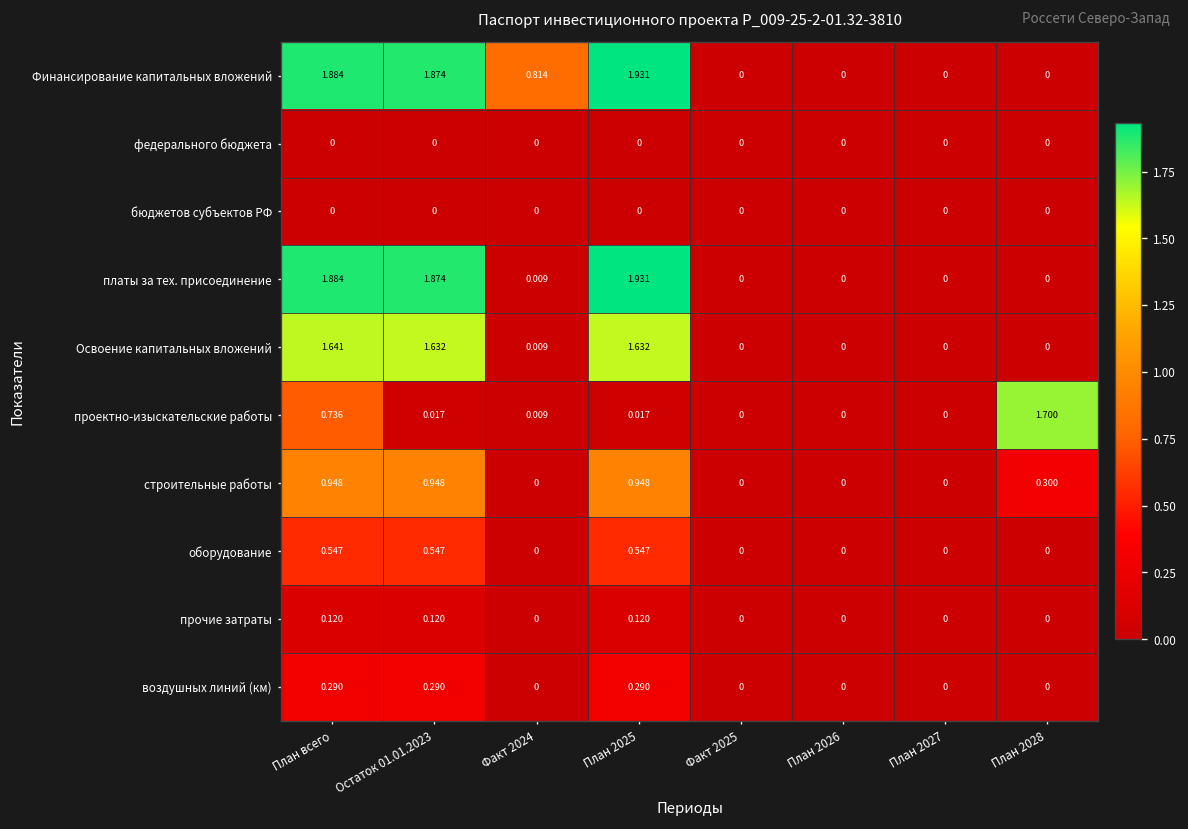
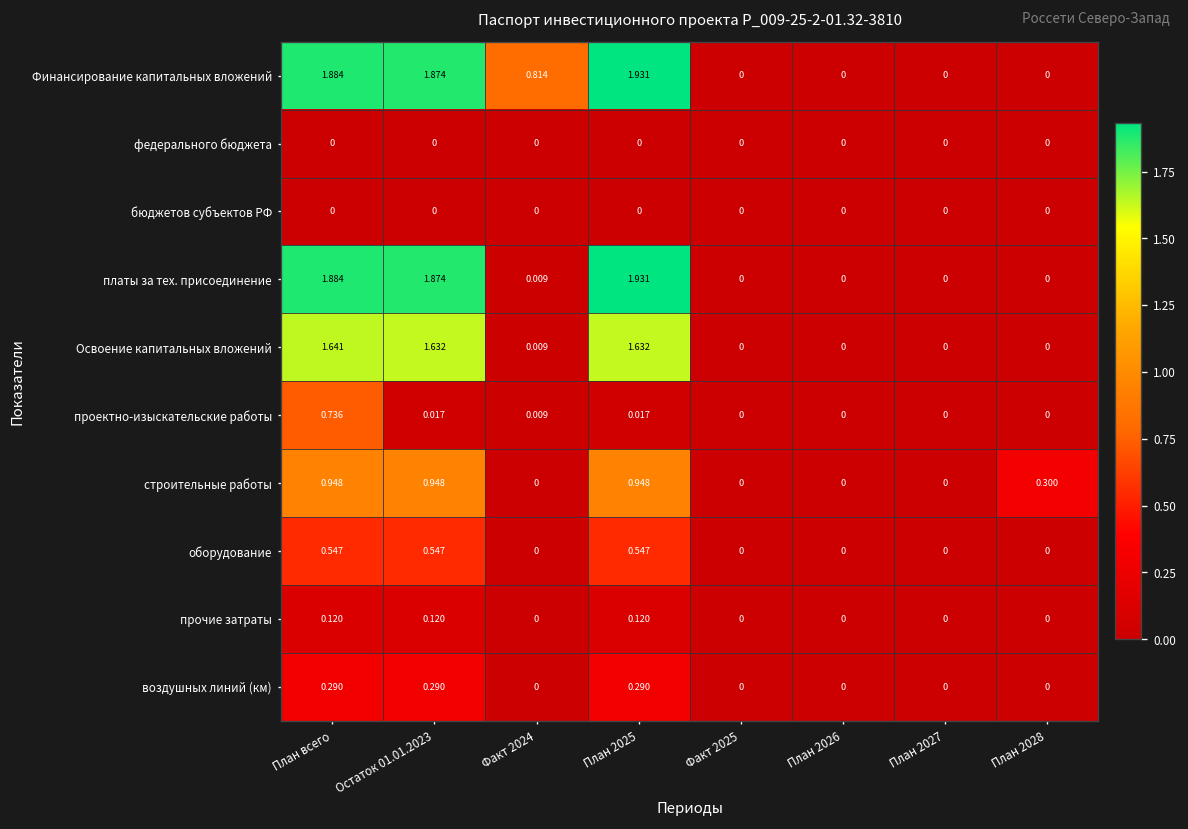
  {
    "Финансирование капитальных вложений": {
      "План всего": 1.884,
      "Остаток 01.01.2023": 1.874,
      "Факт 2024": 0.814,
      "План 2025": 1.931,
      "Факт 2025": 0,
      "План 2026": 0,
      "План 2027": 0,
      "План 2028": 0
    },
    "федерального бюджета": {
      "План всего": 0,
      "Остаток 01.01.2023": 0,
      "Факт 2024": 0,
      "План 2025": 0,
      "Факт 2025": 0,
      "План 2026": 0,
      "План 2027": 0,
      "План 2028": 0
    },
    "бюджетов субъектов РФ": {
      "План всего": 0,
      "Остаток 01.01.2023": 0,
      "Факт 2024": 0,
      "План 2025": 0,
      "Факт 2025": 0,
      "План 2026": 0,
      "План 2027": 0,
      "План 2028": 0
    },
    "платы за тех. присоединение": {
      "План всего": 1.884,
      "Остаток 01.01.2023": 1.874,
      "Факт 2024": 0.009,
      "План 2025": 1.931,
      "Факт 2025": 0,
      "План 2026": 0,
      "План 2027": 0,
      "План 2028": 0
    },
    "Освоение капитальных вложений": {
      "План всего": 1.641,
      "Остаток 01.01.2023": 1.632,
      "Факт 2024": 0.009,
      "План 2025": 1.632,
      "Факт 2025": 0,
      "План 2026": 0,
      "План 2027": 0,
      "План 2028": 0
    },
    "проектно-изыскательские работы": {
      "План всего": 0.736,
      "Остаток 01.01.2023": 0.017,
      "Факт 2024": 0.009,
      "План 2025": 0.017,
      "Факт 2025": 0,
      "План 2026": 0,
      "План 2027": 0,
-     "План 2028": 1.700
+     "План 2028": 0
    },
    "строительные работы": {
      "План всего": 0.948,
      "Остаток 01.01.2023": 0.948,
      "Факт 2024": 0,
      "План 2025": 0.948,
      "Факт 2025": 0,
      "План 2026": 0,
      "План 2027": 0,
      "План 2028": 0.300
    },
    "оборудование": {
      "План всего": 0.547,
      "Остаток 01.01.2023": 0.547,
      "Факт 2024": 0,
      "План 2025": 0.547,
      "Факт 2025": 0,
      "План 2026": 0,
      "План 2027": 0,
      "План 2028": 0
    },
    "прочие затраты": {
      "План всего": 0.120,
      "Остаток 01.01.2023": 0.120,
      "Факт 2024": 0,
      "План 2025": 0.120,
      "Факт 2025": 0,
      "План 2026": 0,
      "План 2027": 0,
      "План 2028": 0
    },
    "воздушных линий (км)": {
      "План всего": 0.290,
      "Остаток 01.01.2023": 0.290,
      "Факт 2024": 0,
      "План 2025": 0.290,
      "Факт 2025": 0,
      "План 2026": 0,
      "План 2027": 0,
      "План 2028": 0
    }
  }
